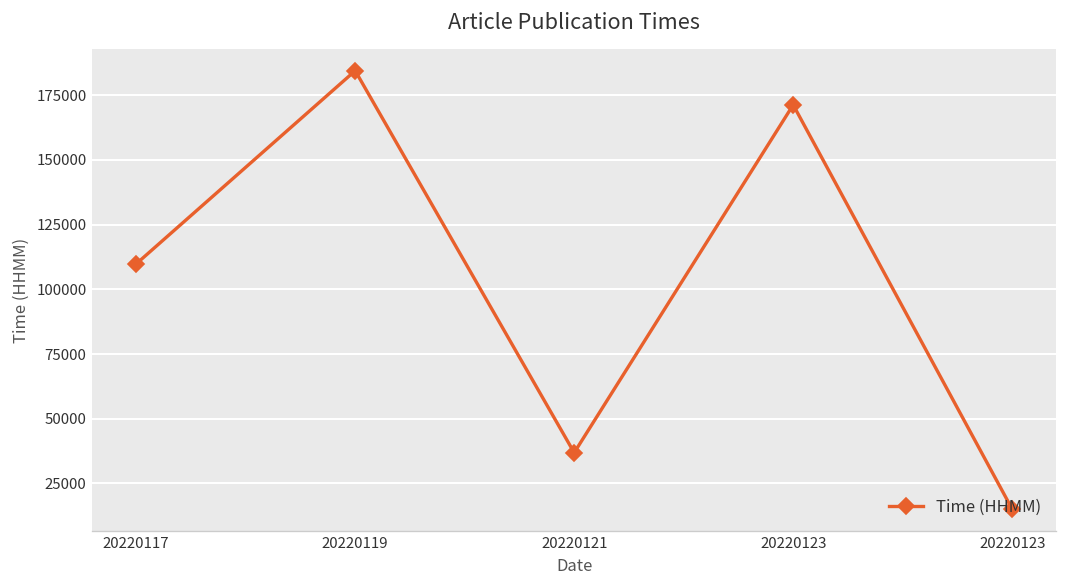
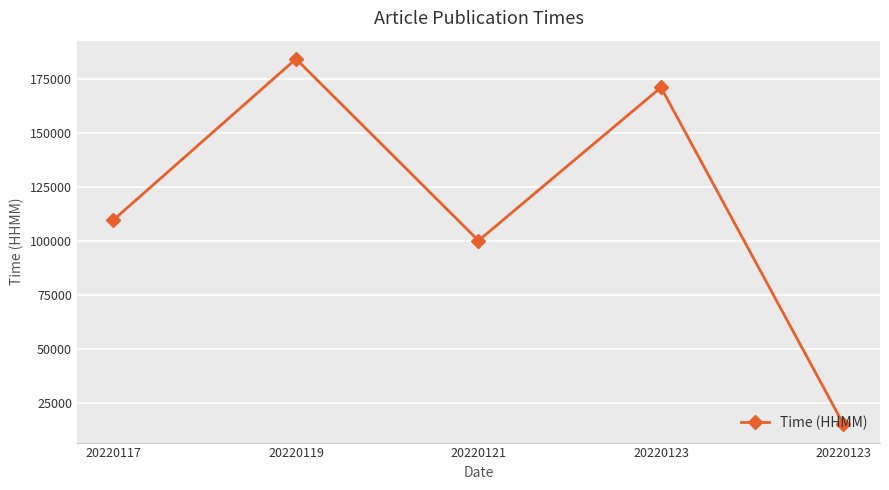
  {
    "20220117": 110000,
    "20220119": 184000,
-   "20220121": 37000
+   "20220121": 100000
  }
